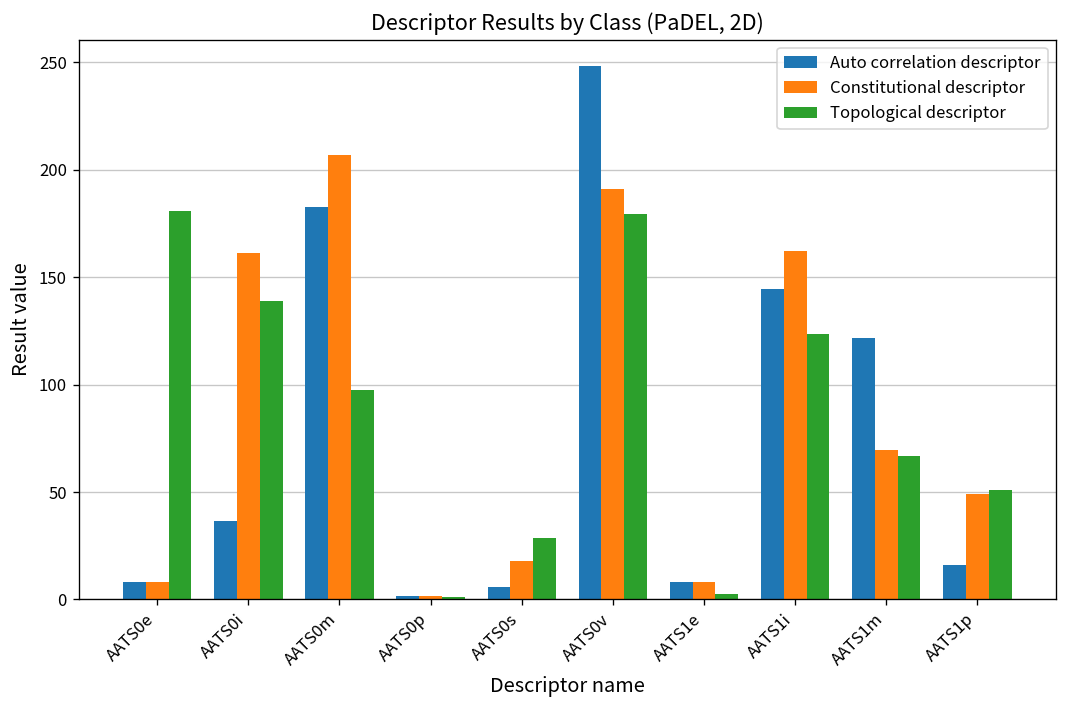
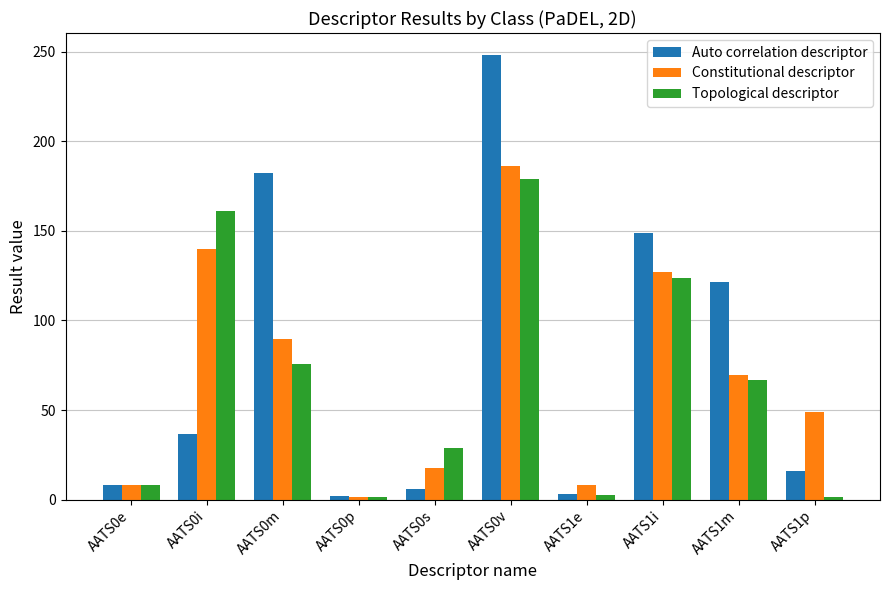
  {
    "Auto correlation descriptor": {
      "AATS0e": 8,
      "AATS0i": 37,
      "AATS0m": 183,
      "AATS0p": 2,
      "AATS0s": 6,
      "AATS0v": 248,
-     "AATS1e": 8,
-     "AATS1i": 144,
+     "AATS1e": 3,
+     "AATS1i": 149,
      "AATS1m": 122,
      "AATS1p": 16
    },
    "Constitutional descriptor": {
      "AATS0e": 8,
-     "AATS0i": 161,
-     "AATS0m": 207,
+     "AATS0i": 140,
+     "AATS0m": 90,
      "AATS0s": 18,
-     "AATS0v": 191,
+     "AATS0v": 186,
      "AATS1e": 8,
-     "AATS1i": 162,
+     "AATS1i": 127,
      "AATS1m": 70,
      "AATS1p": 49
    },
    "Topological descriptor": {
-     "AATS0e": 181,
-     "AATS0i": 139,
-     "AATS0m": 98,
+     "AATS0e": 8,
+     "AATS0i": 161,
+     "AATS0m": 75,
      "AATS0s": 29,
      "AATS0v": 179,
      "AATS1e": 3,
      "AATS1i": 124,
      "AATS1m": 67,
-     "AATS1p": 51
+     "AATS1p": 1
    }
  }
